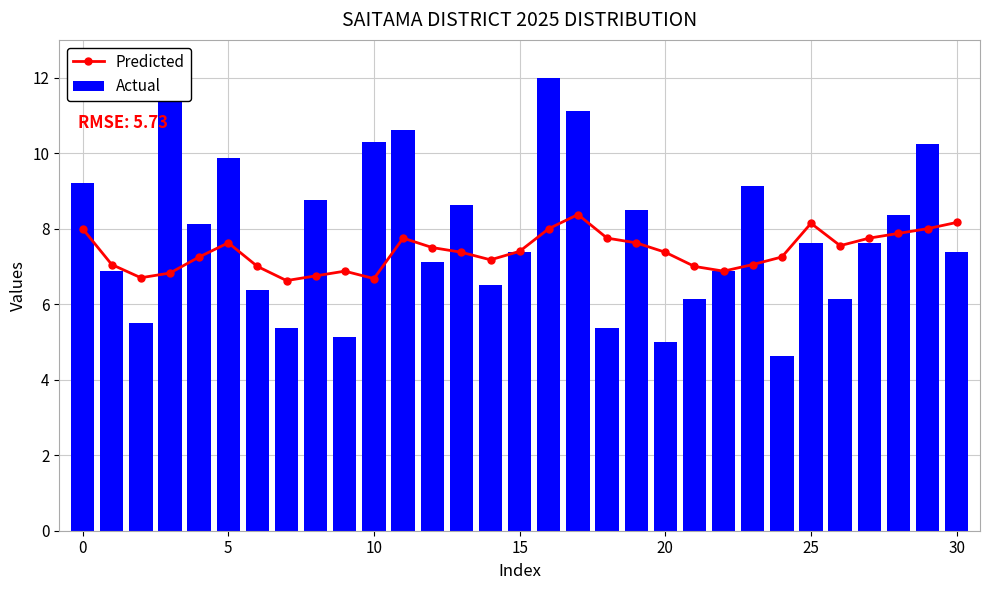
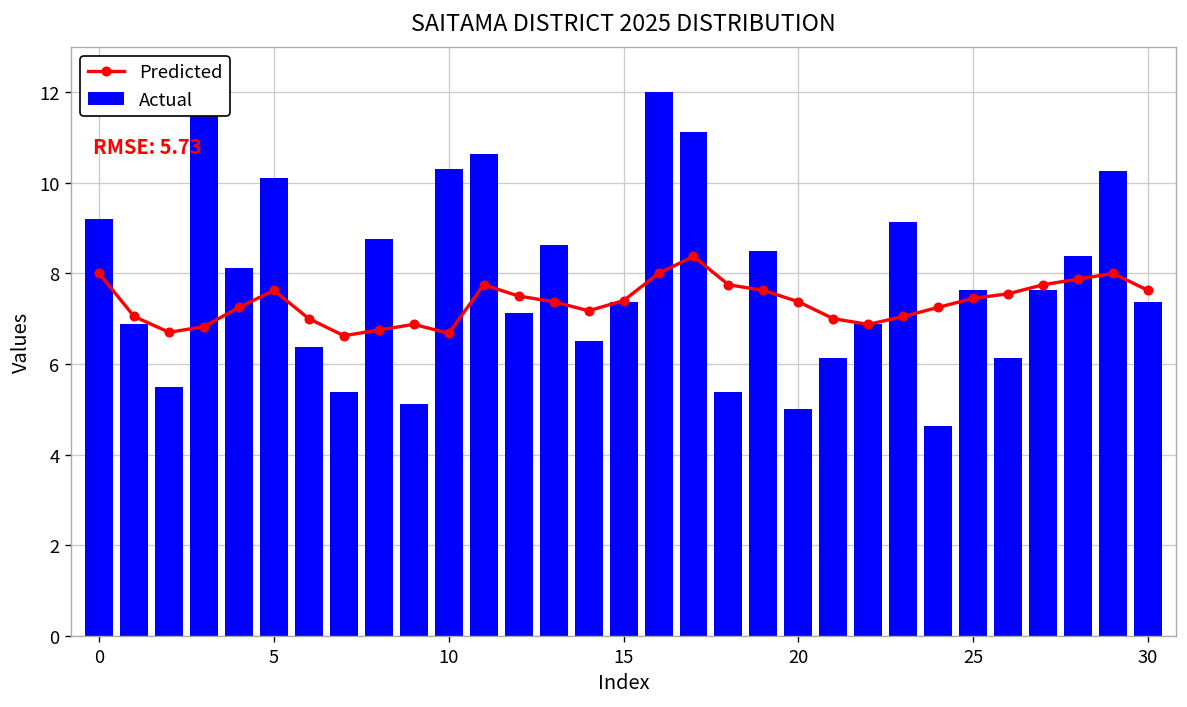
  {
    "Predicted": {
      "0": 8.0,
      "5": 7.6,
      "10": 6.7,
      "15": 7.4,
      "20": 7.4,
-     "25": 8.1,
-     "30": 8.2
+     "25": 7.5,
+     "30": 7.6
    },
    "Actual": {
      "0": 9.2,
-     "5": 9.9,
+     "5": 10.1,
      "10": 10.3,
      "15": 7.4,
      "20": 5.0,
      "25": 7.6,
      "30": 7.4
    }
  }
